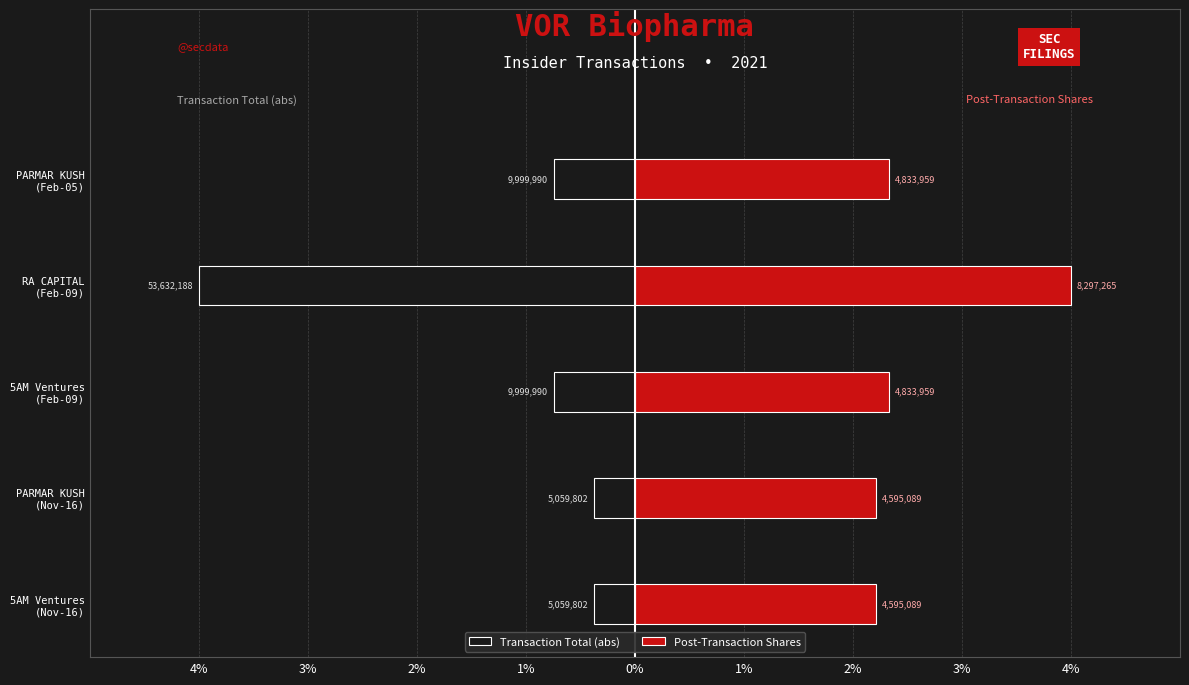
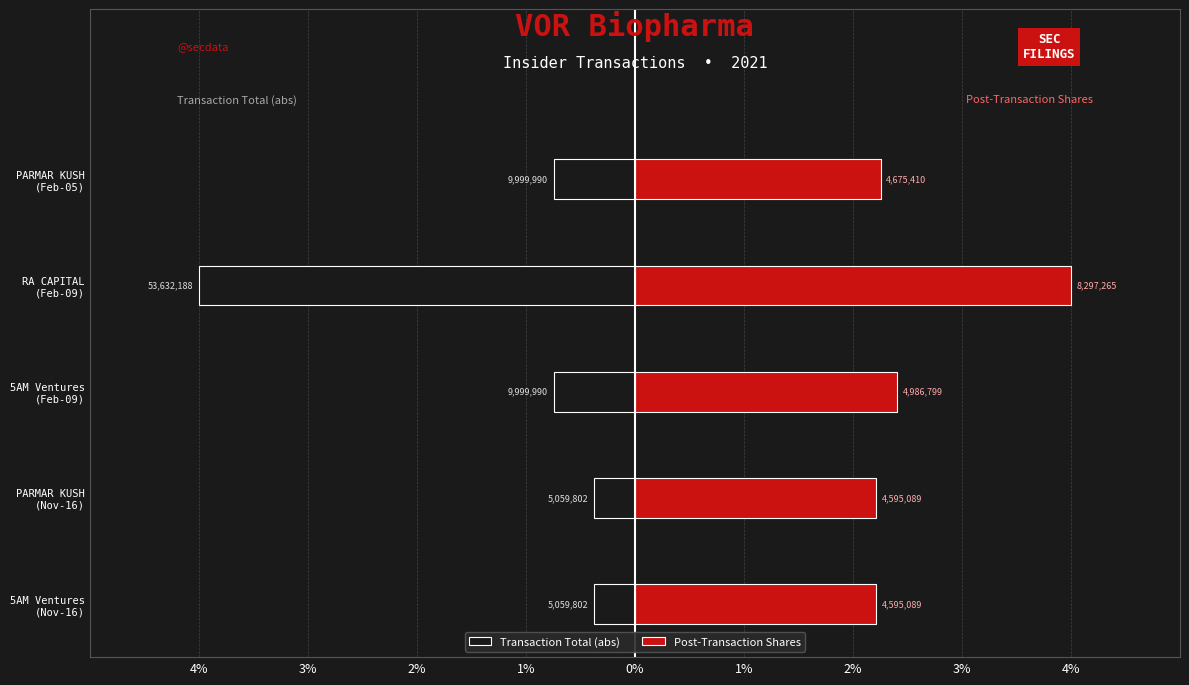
  {
    "Post-Transaction Shares": {
-     "PARMAR KUSH (Feb-05)": "4,833,959",
-     "5AM Ventures (Feb-09)": "4,833,959"
+     "PARMAR KUSH (Feb-05)": "4,675,410",
+     "5AM Ventures (Feb-09)": "4,986,799"
    }
  }
